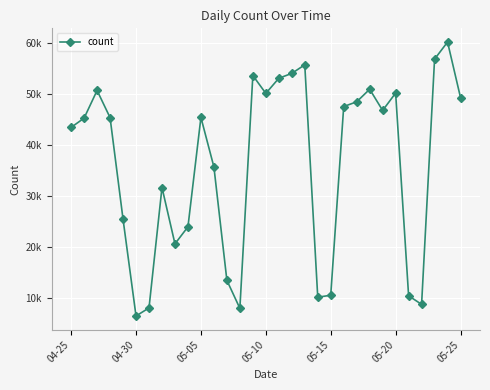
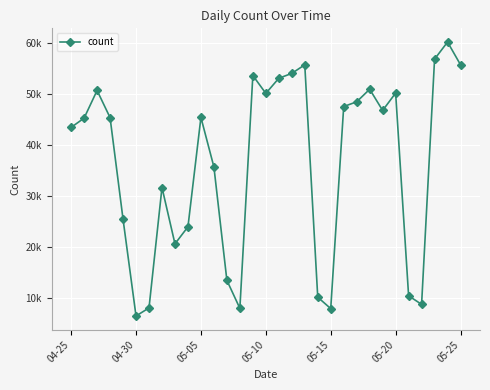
  {
    "04-25": 43000,
    "04-30": 6000,
    "05-05": 45000,
    "05-10": 50000,
-   "05-15": 11000,
+   "05-15": 8000,
    "05-20": 50000,
-   "05-25": 49000
+   "05-25": 56000
  }
